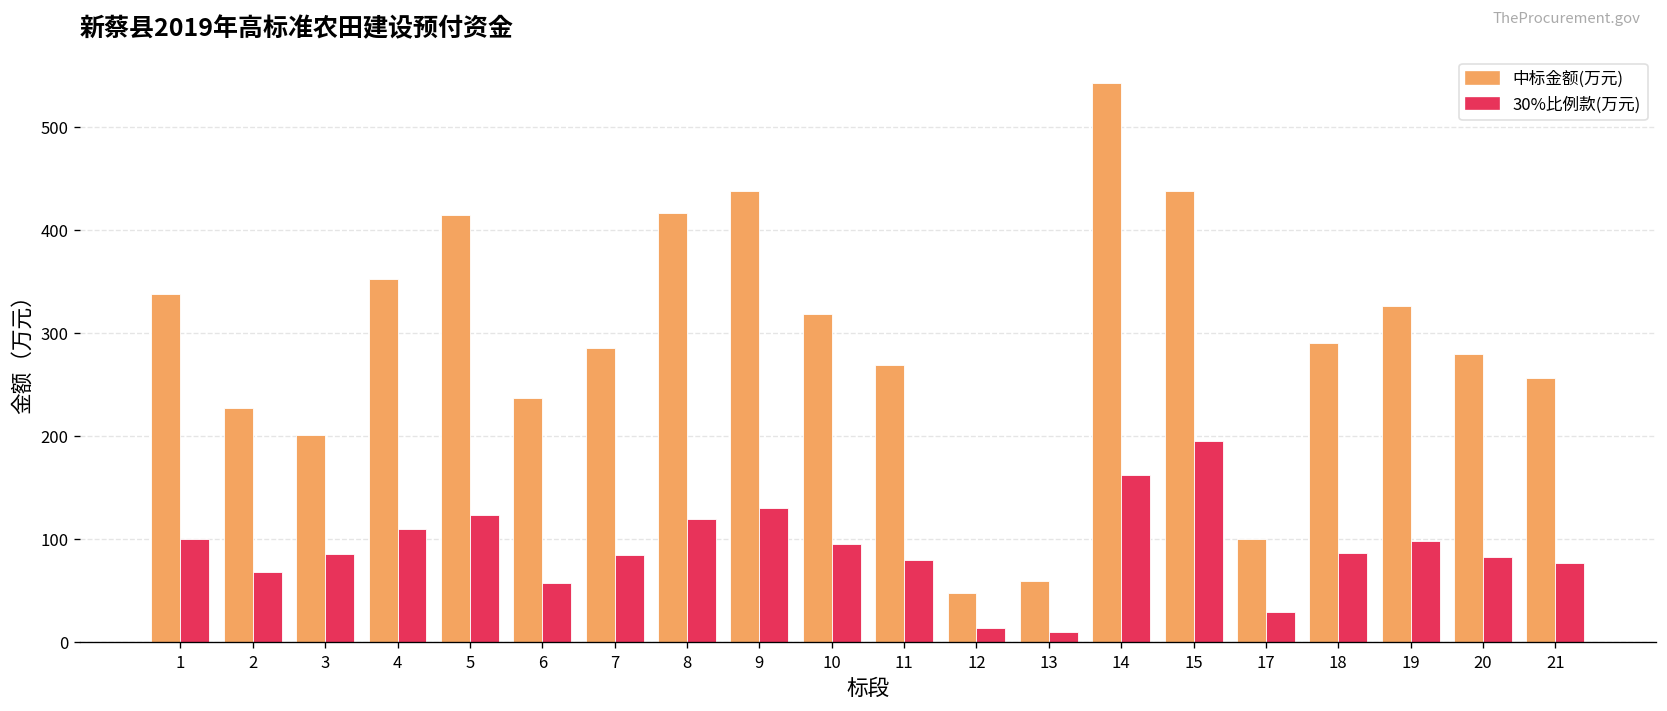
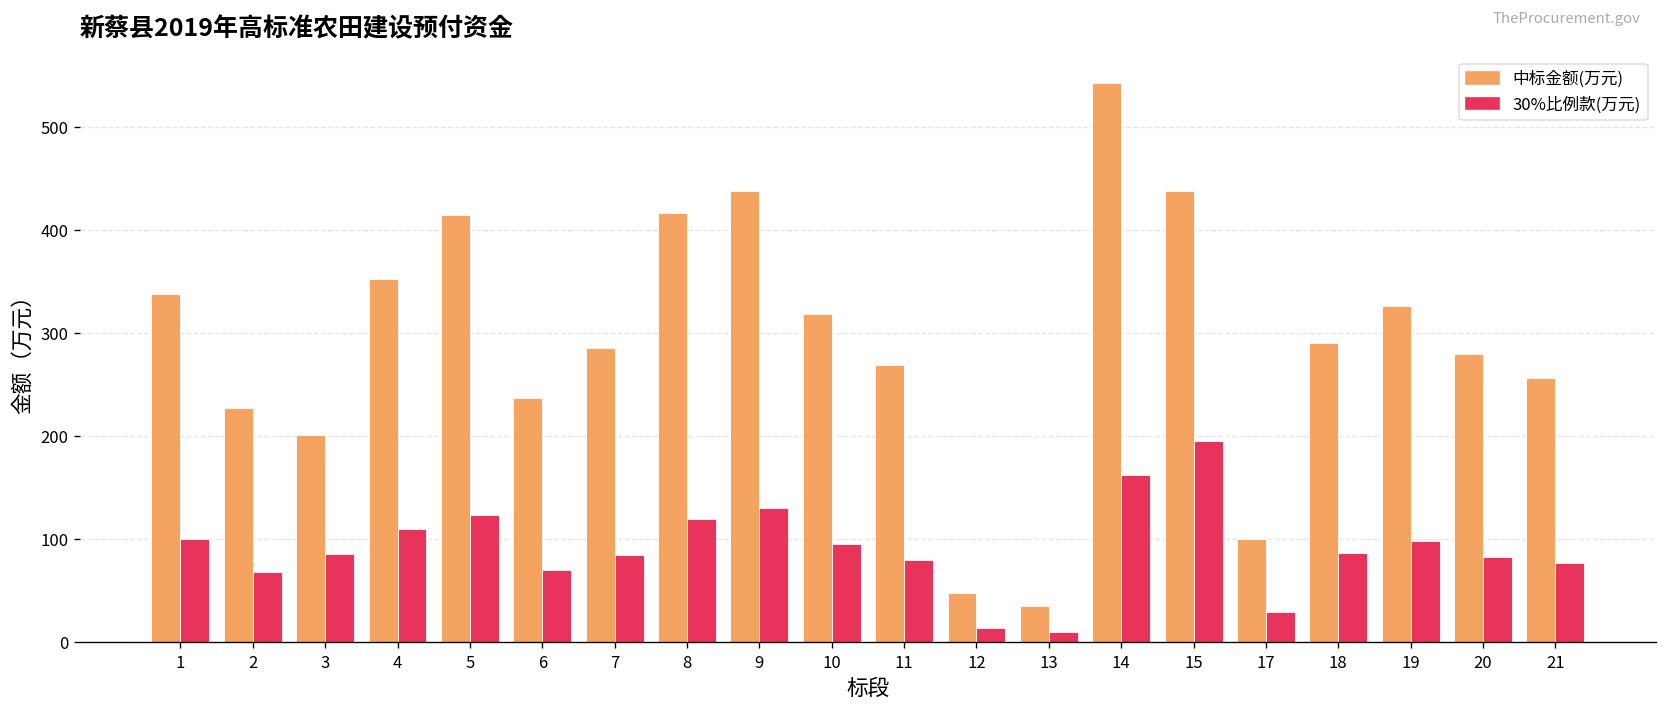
  {
    "中标金额(万元)": {
      "1": 340,
      "2": 230,
      "3": 200,
      "4": 350,
      "5": 410,
      "6": 240,
      "7": 290,
      "8": 420,
      "9": 440,
      "10": 320,
      "11": 270,
      "12": 50,
-     "13": 60,
+     "13": 30,
      "14": 540,
      "15": 440,
      "17": 100,
      "18": 290,
      "19": 330,
      "20": 280,
      "21": 260
    },
    "30%比例款(万元)": {
      "1": 100,
      "2": 70,
      "3": 90,
      "4": 110,
      "5": 120,
-     "6": 60,
+     "6": 70,
      "7": 90,
      "8": 120,
      "9": 130,
      "10": 100,
      "11": 80,
      "12": 10,
      "13": 10,
      "14": 160,
      "15": 200,
      "17": 30,
      "18": 90,
      "19": 100,
      "20": 80,
      "21": 80
    }
  }
